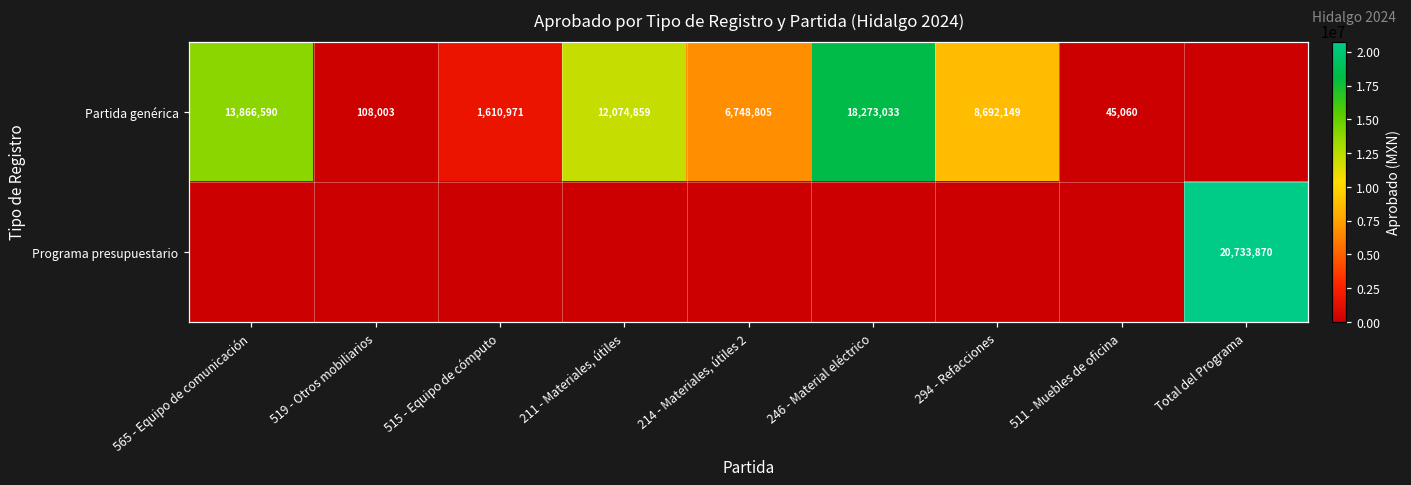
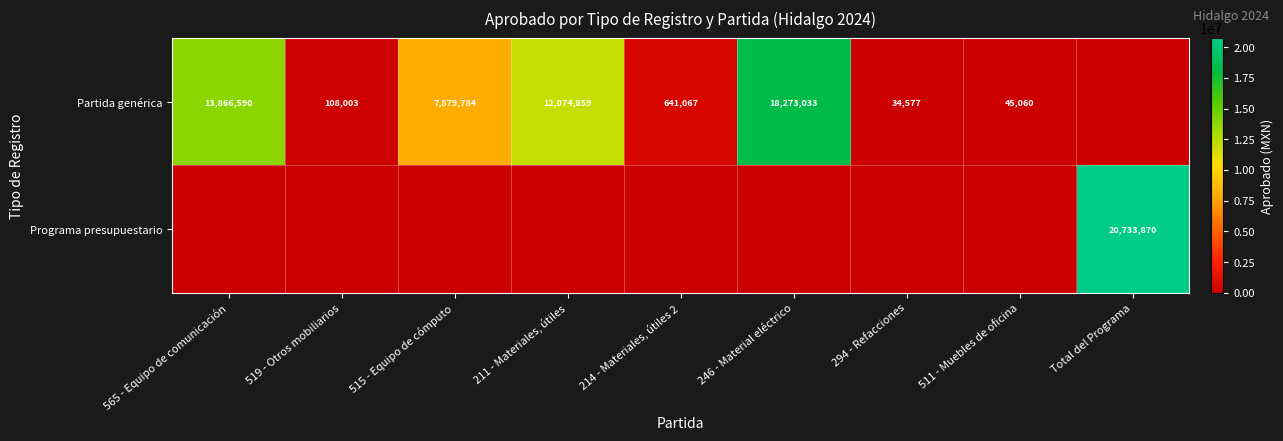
  {
    "Partida genérica": {
      "565 - Equipo de comunicación": "13,866,590",
      "519 - Otros mobiliarios": "108,003",
-     "515 - Equipo de cómputo": "1,610,971",
+     "515 - Equipo de cómputo": "7,879,784",
      "211 - Materiales, útiles": "12,074,859",
-     "214 - Materiales, útiles 2": "6,748,805",
+     "214 - Materiales, útiles 2": "641,067",
      "246 - Material eléctrico": "18,273,033",
-     "294 - Refacciones": "8,692,149",
+     "294 - Refacciones": "34,577",
      "511 - Muebles de oficina": "45,060"
    },
    "Programa presupuestario": {
      "Total del Programa": "20,733,870"
    }
  }
